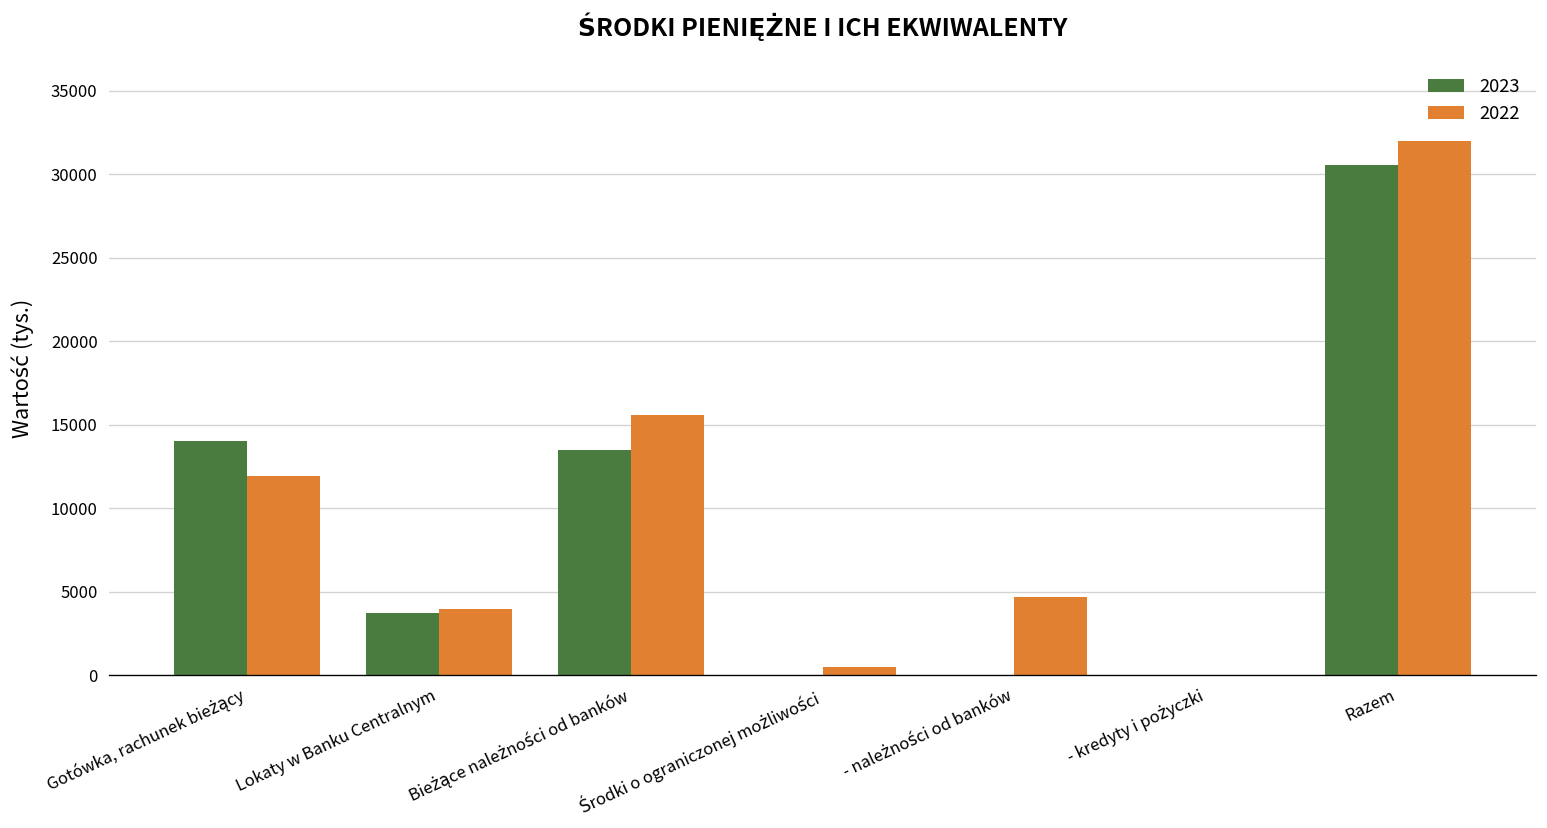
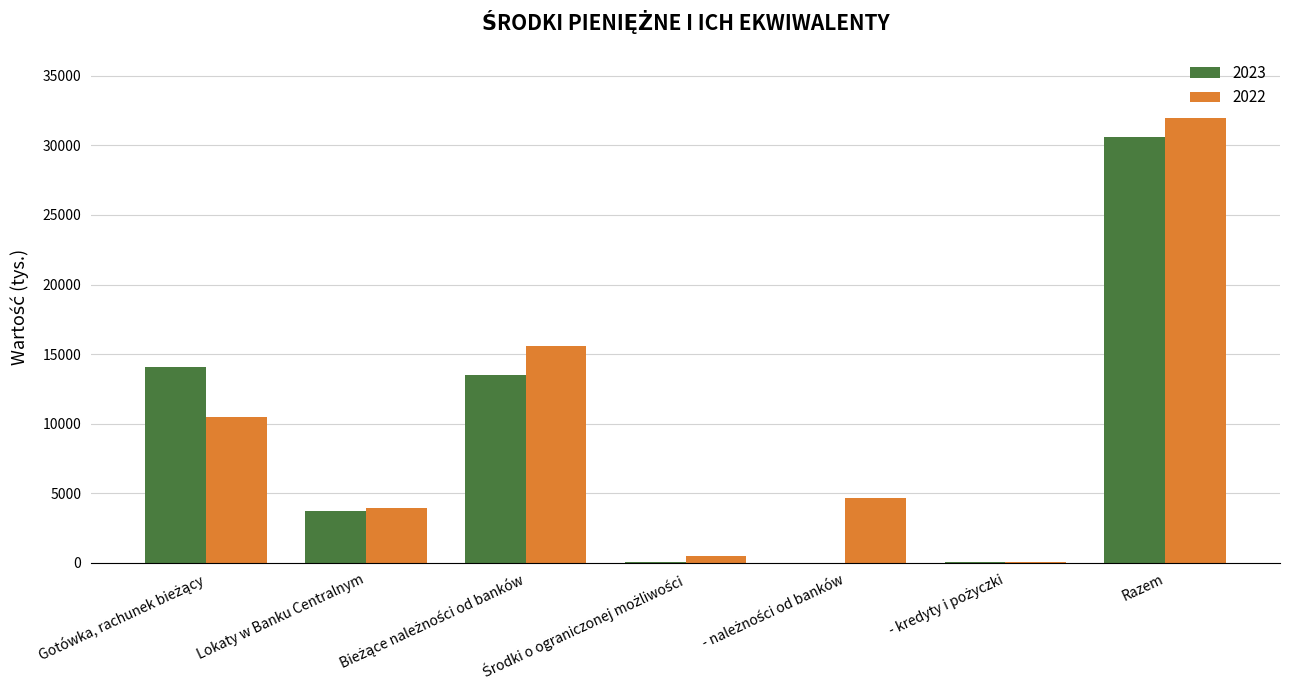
  {
    "2023": {
      "Gotówka, rachunek bieżący": 14100,
      "Lokaty w Banku Centralnym": 3800,
      "Bieżące należności od banków": 13500,
      "Razem": 30600
    },
    "2022": {
-     "Gotówka, rachunek bieżący": 12000,
+     "Gotówka, rachunek bieżący": 10500,
      "Lokaty w Banku Centralnym": 4000,
      "Bieżące należności od banków": 15600,
      "Środki o ograniczonej możliwości": 500,
      "- należności od banków": 4700,
      "Razem": 32000
    }
  }
